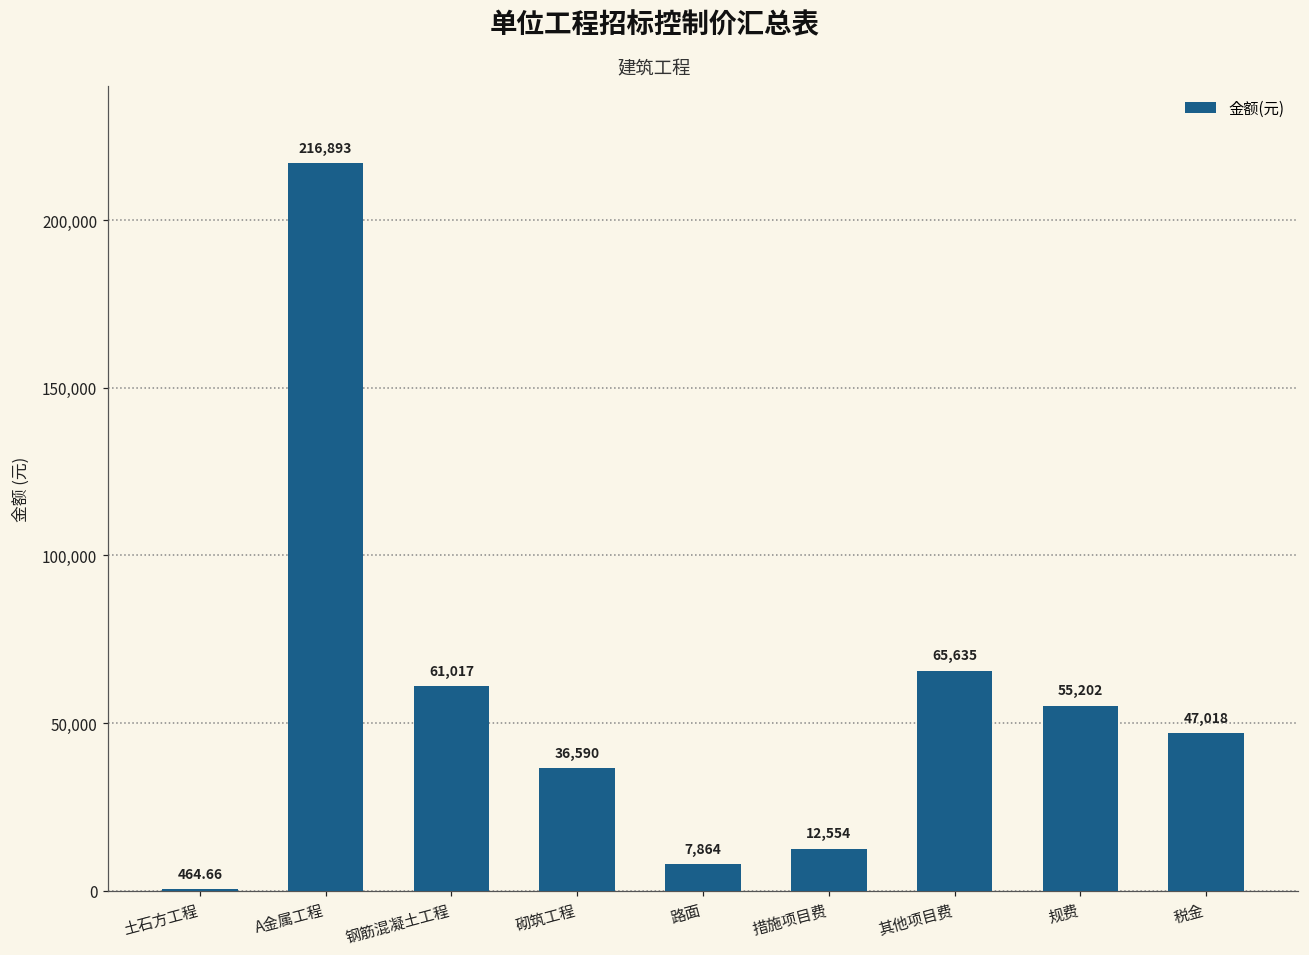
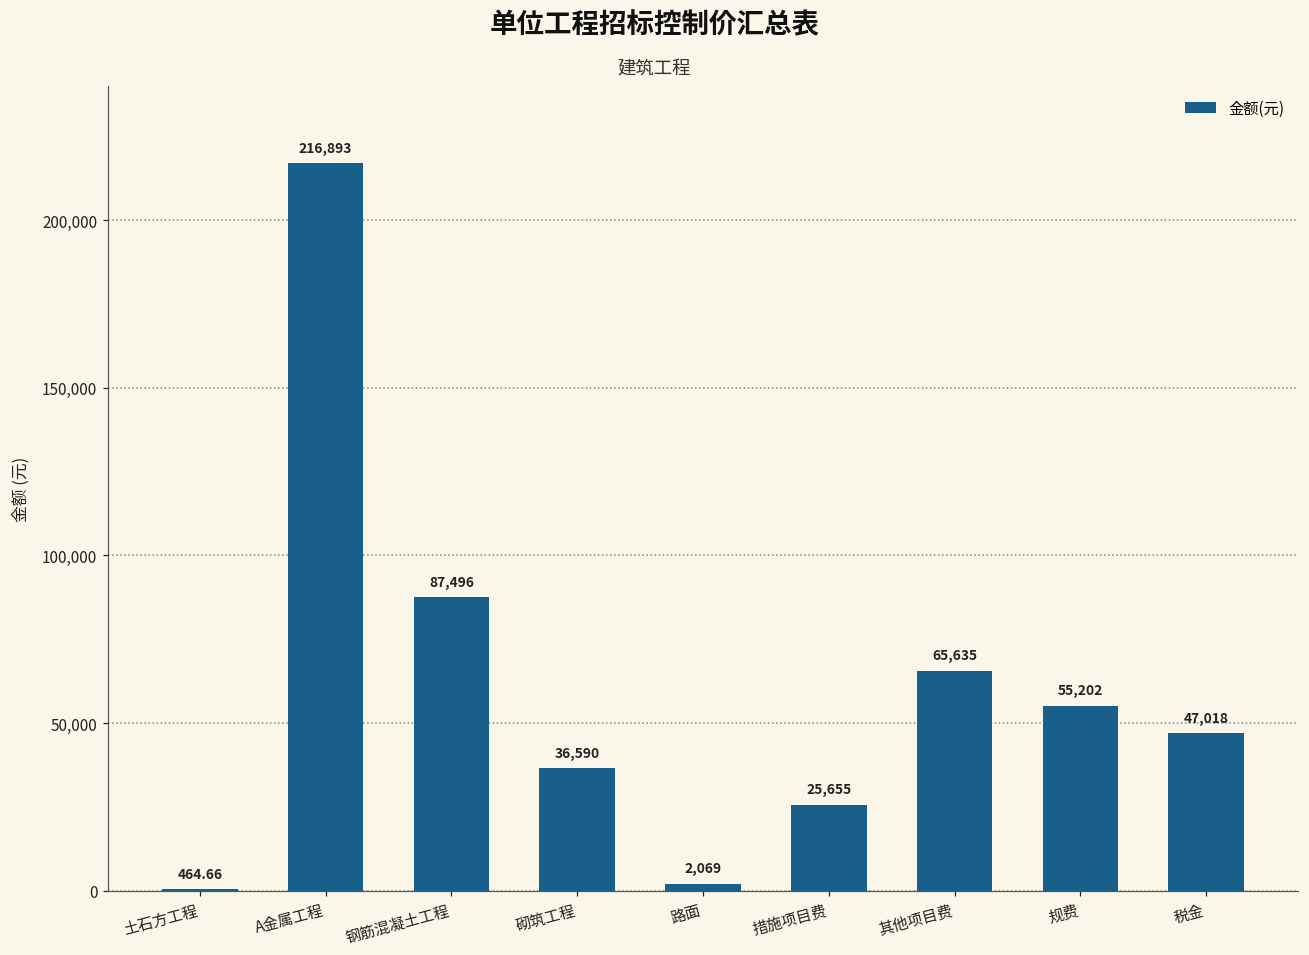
  {
    "土石方工程": "464.66",
    "A金属工程": "216,893",
-   "钢筋混凝土工程": "61,017",
+   "钢筋混凝土工程": "87,496",
    "砌筑工程": "36,590",
-   "路面": "7,864",
-   "措施项目费": "12,554",
+   "路面": "2,069",
+   "措施项目费": "25,655",
    "其他项目费": "65,635",
    "规费": "55,202",
    "税金": "47,018"
  }
